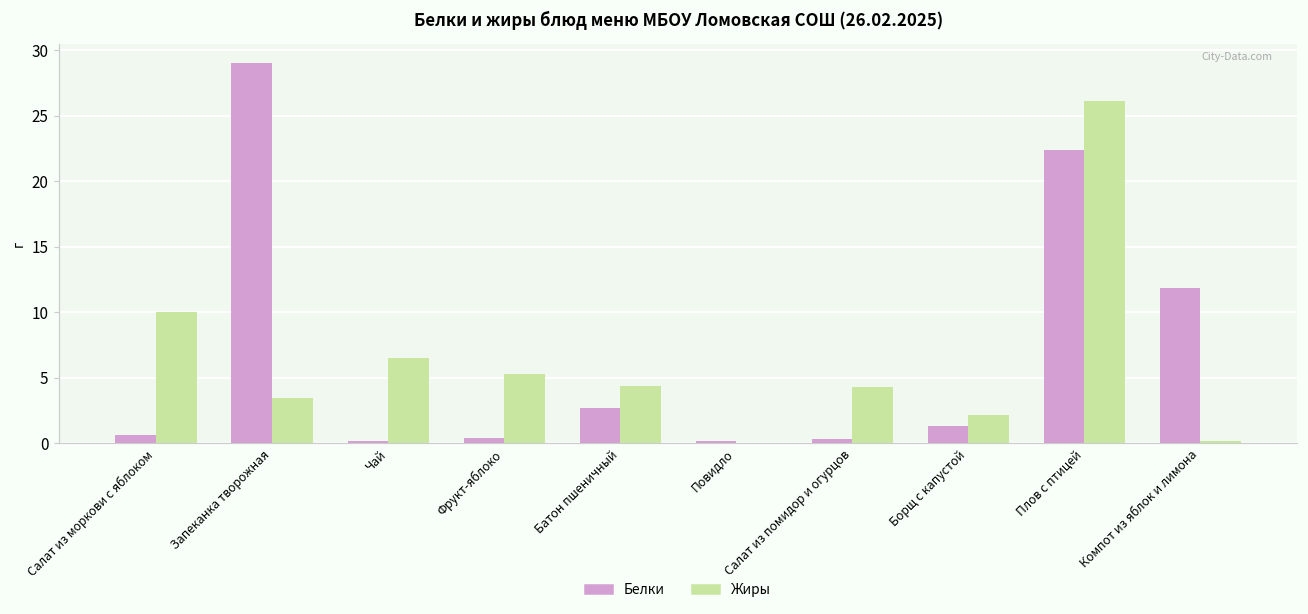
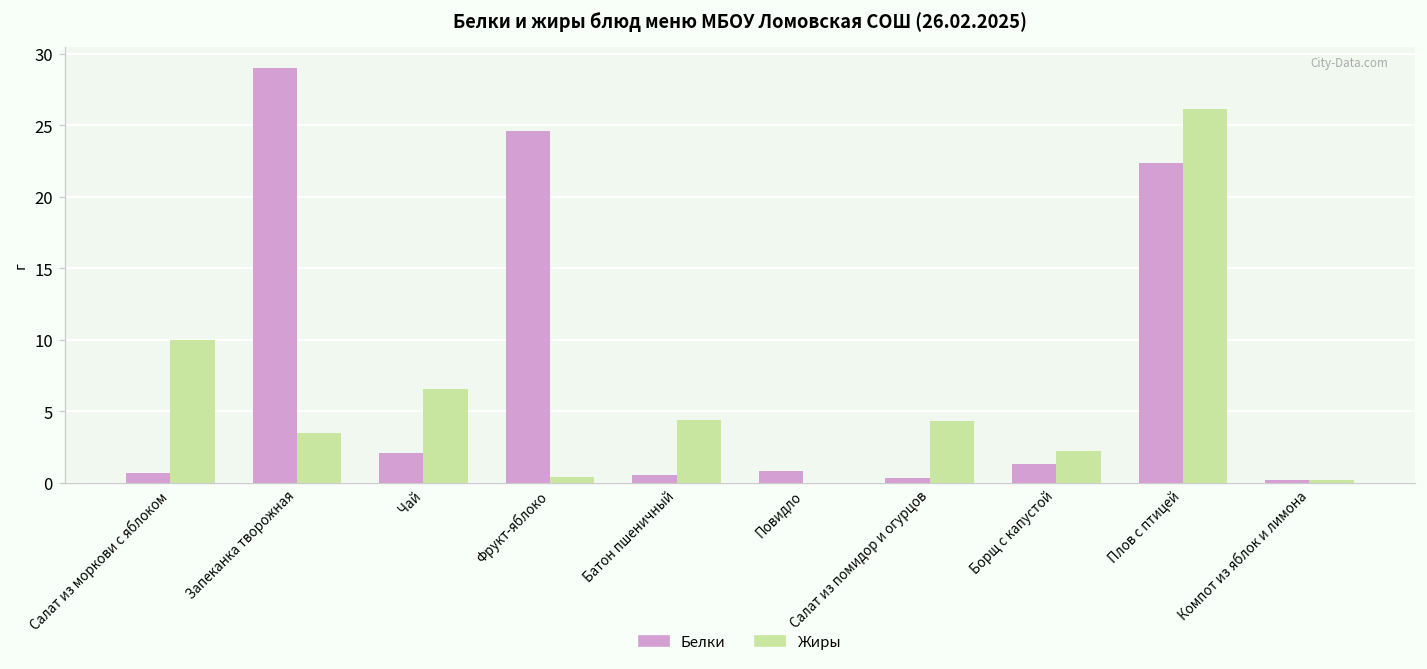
  {
    "Белки": {
      "Салат из моркови с яблоком": 0.6,
      "Запеканка творожная": 29.0,
-     "Чай": 0.2,
-     "Фрукт-яблоко": 0.4,
-     "Батон пшеничный": 2.7,
-     "Повидло": 0.2,
+     "Чай": 2.1,
+     "Фрукт-яблоко": 24.6,
+     "Батон пшеничный": 0.5,
+     "Повидло": 0.8,
      "Салат из помидор и огурцов": 0.3,
      "Борщ с капустой": 1.3,
      "Плов с птицей": 22.4,
-     "Компот из яблок и лимона": 11.9
+     "Компот из яблок и лимона": 0.2
    },
    "Жиры": {
      "Салат из моркови с яблоком": 10.0,
      "Запеканка творожная": 3.5,
      "Чай": 6.5,
-     "Фрукт-яблоко": 5.3,
+     "Фрукт-яблоко": 0.4,
      "Батон пшеничный": 4.4,
      "Повидло": 0.0,
      "Салат из помидор и огурцов": 4.3,
      "Борщ с капустой": 2.2,
      "Плов с птицей": 26.1
    }
  }
